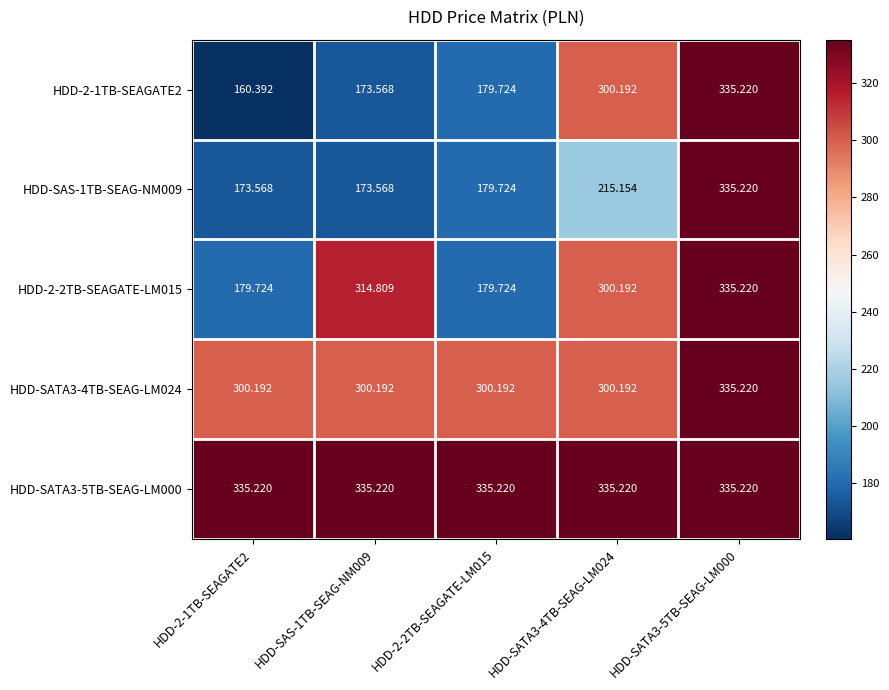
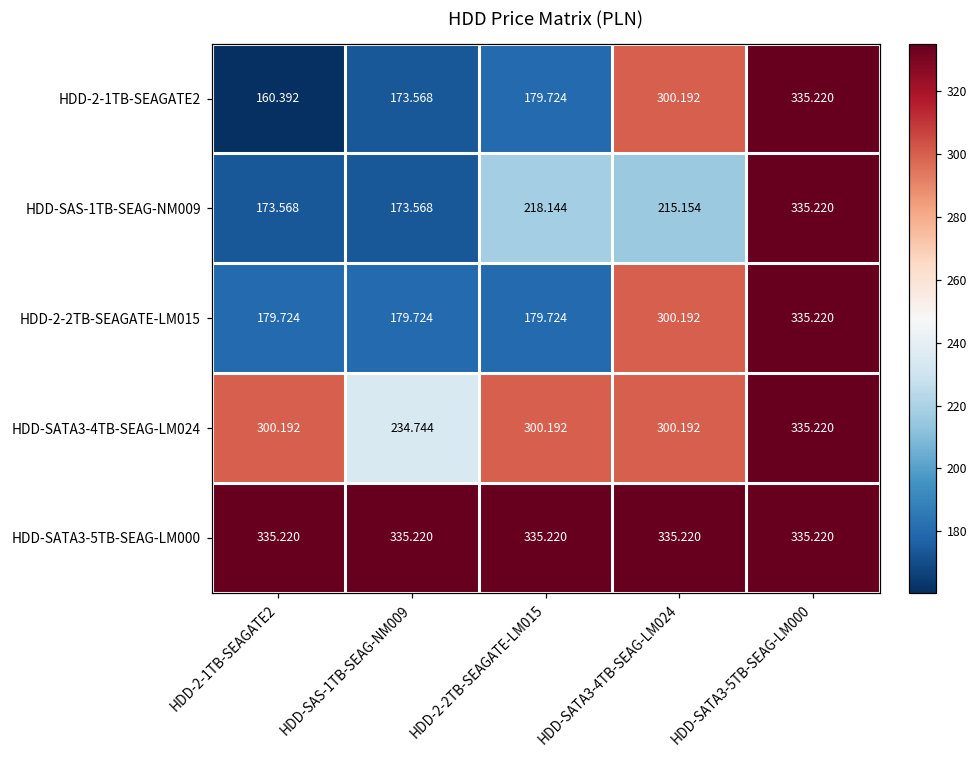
  {
    "HDD-2-1TB-SEAGATE2": {
      "HDD-2-1TB-SEAGATE2": 160.392,
      "HDD-SAS-1TB-SEAG-NM009": 173.568,
      "HDD-2-2TB-SEAGATE-LM015": 179.724,
      "HDD-SATA3-4TB-SEAG-LM024": 300.192,
      "HDD-SATA3-5TB-SEAG-LM000": 335.220
    },
    "HDD-SAS-1TB-SEAG-NM009": {
      "HDD-2-1TB-SEAGATE2": 173.568,
      "HDD-SAS-1TB-SEAG-NM009": 173.568,
-     "HDD-2-2TB-SEAGATE-LM015": 179.724,
+     "HDD-2-2TB-SEAGATE-LM015": 218.144,
      "HDD-SATA3-4TB-SEAG-LM024": 215.154,
      "HDD-SATA3-5TB-SEAG-LM000": 335.220
    },
    "HDD-2-2TB-SEAGATE-LM015": {
      "HDD-2-1TB-SEAGATE2": 179.724,
-     "HDD-SAS-1TB-SEAG-NM009": 314.809,
+     "HDD-SAS-1TB-SEAG-NM009": 179.724,
      "HDD-2-2TB-SEAGATE-LM015": 179.724,
      "HDD-SATA3-4TB-SEAG-LM024": 300.192,
      "HDD-SATA3-5TB-SEAG-LM000": 335.220
    },
    "HDD-SATA3-4TB-SEAG-LM024": {
      "HDD-2-1TB-SEAGATE2": 300.192,
-     "HDD-SAS-1TB-SEAG-NM009": 300.192,
+     "HDD-SAS-1TB-SEAG-NM009": 234.744,
      "HDD-2-2TB-SEAGATE-LM015": 300.192,
      "HDD-SATA3-4TB-SEAG-LM024": 300.192,
      "HDD-SATA3-5TB-SEAG-LM000": 335.220
    },
    "HDD-SATA3-5TB-SEAG-LM000": {
      "HDD-2-1TB-SEAGATE2": 335.220,
      "HDD-SAS-1TB-SEAG-NM009": 335.220,
      "HDD-2-2TB-SEAGATE-LM015": 335.220,
      "HDD-SATA3-4TB-SEAG-LM024": 335.220,
      "HDD-SATA3-5TB-SEAG-LM000": 335.220
    }
  }
